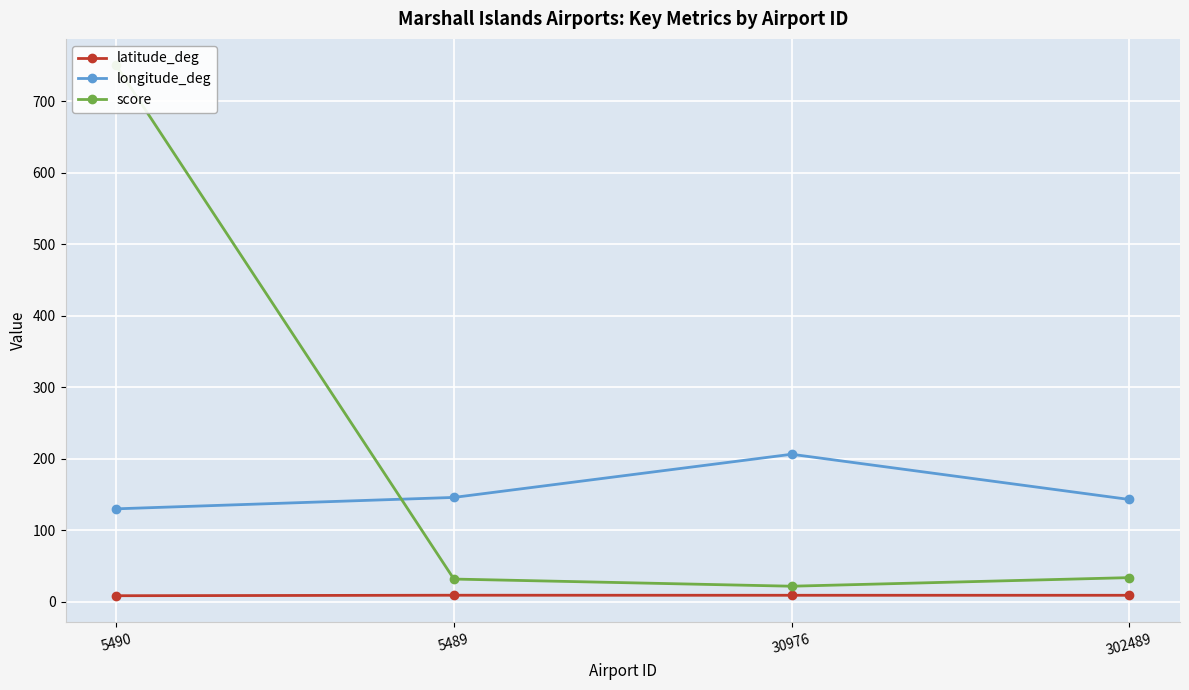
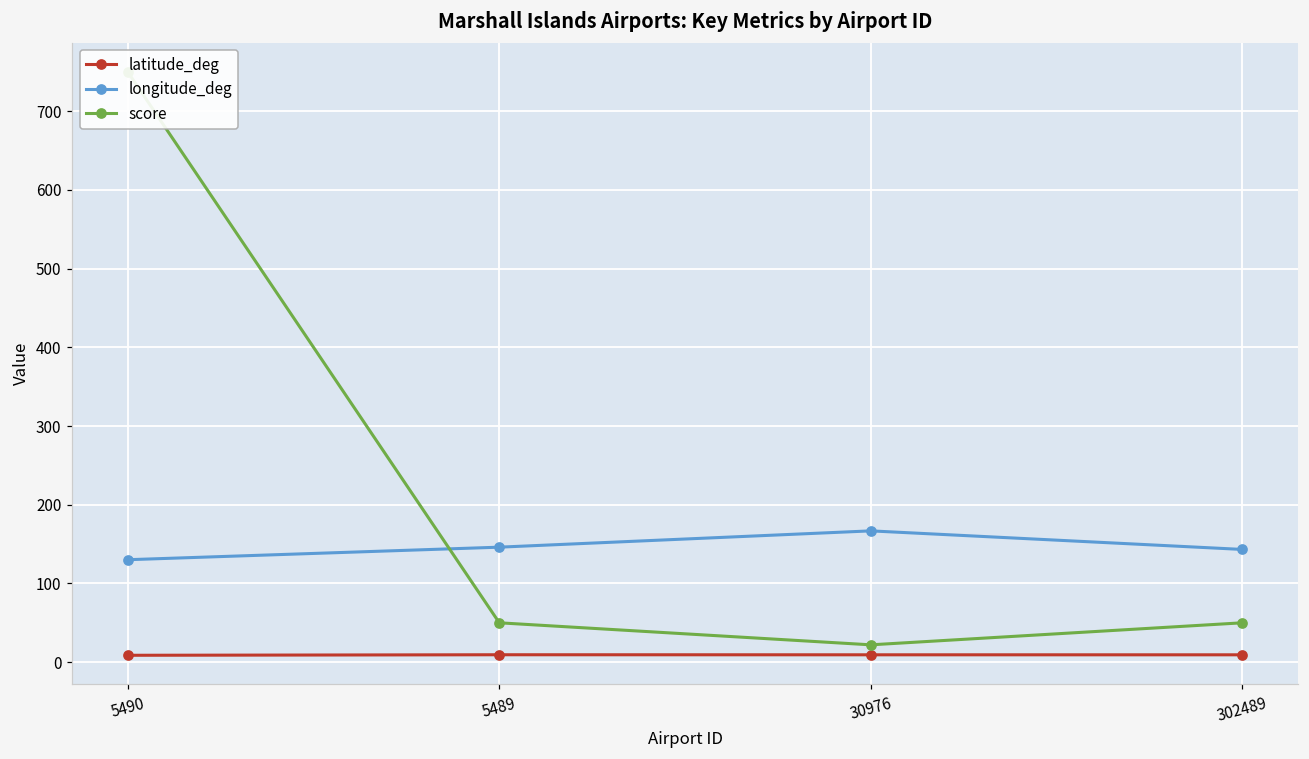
  {
    "latitude_deg": {
      "5490": 10,
      "5489": 10,
      "30976": 10,
      "302489": 10
    },
    "longitude_deg": {
      "5490": 130,
      "5489": 150,
-     "30976": 210,
+     "30976": 170,
      "302489": 140
    },
    "score": {
-     "5489": 30,
+     "5489": 50,
      "30976": 20,
-     "302489": 30
+     "302489": 50
    }
  }
